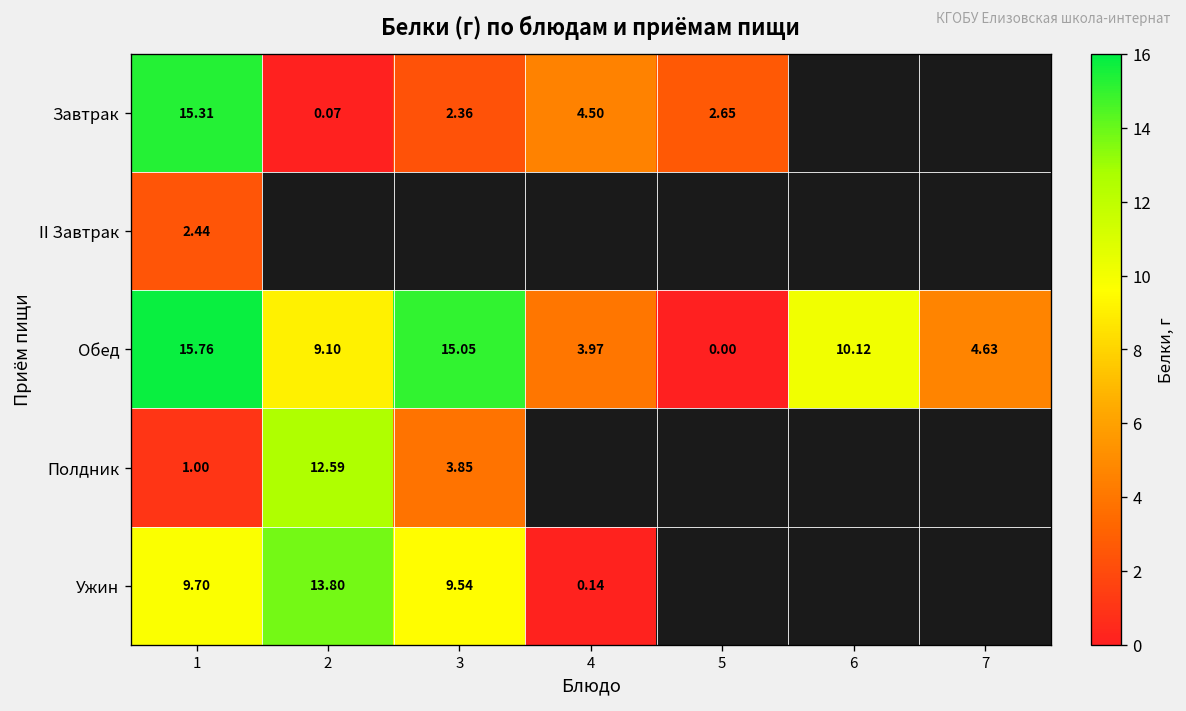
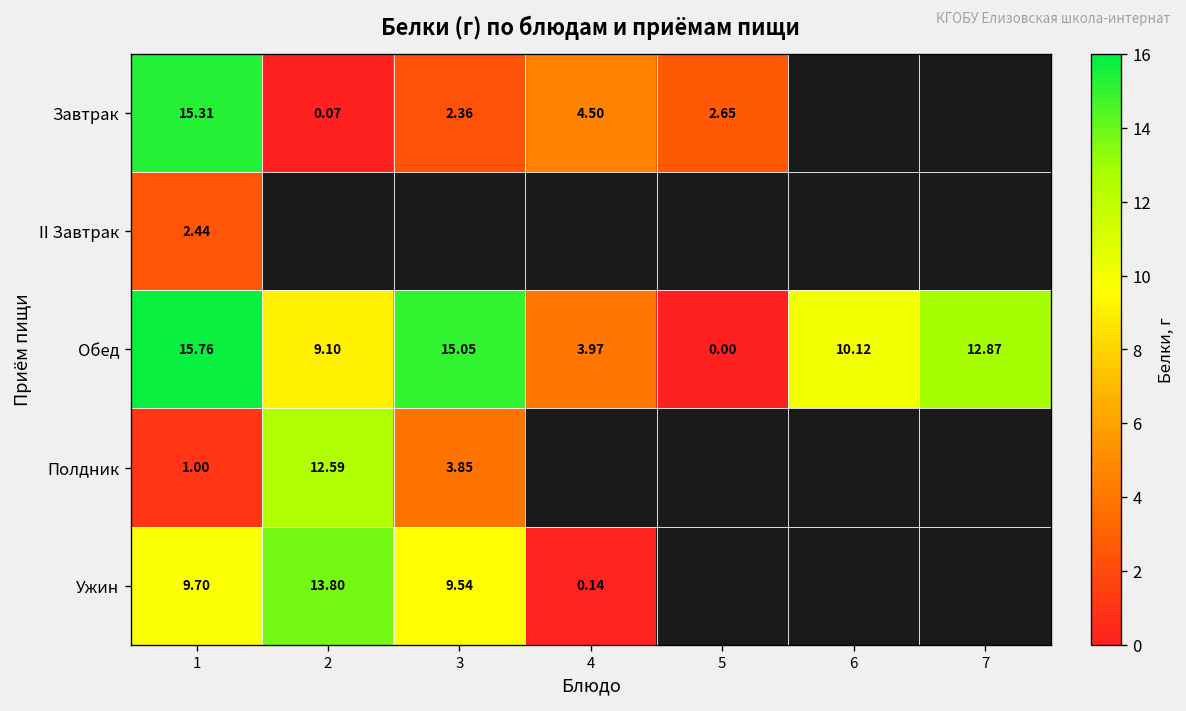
  {
    "Завтрак": {
      "1": 15.31,
      "2": 0.07,
      "3": 2.36,
      "4": 4.50,
      "5": 2.65
    },
    "II Завтрак": {
      "1": 2.44
    },
    "Обед": {
      "1": 15.76,
      "2": 9.10,
      "3": 15.05,
      "4": 3.97,
      "5": 0.00,
      "6": 10.12,
-     "7": 4.63
+     "7": 12.87
    },
    "Полдник": {
      "1": 1.00,
      "2": 12.59,
      "3": 3.85
    },
    "Ужин": {
      "1": 9.70,
      "2": 13.80,
      "3": 9.54,
      "4": 0.14
    }
  }
